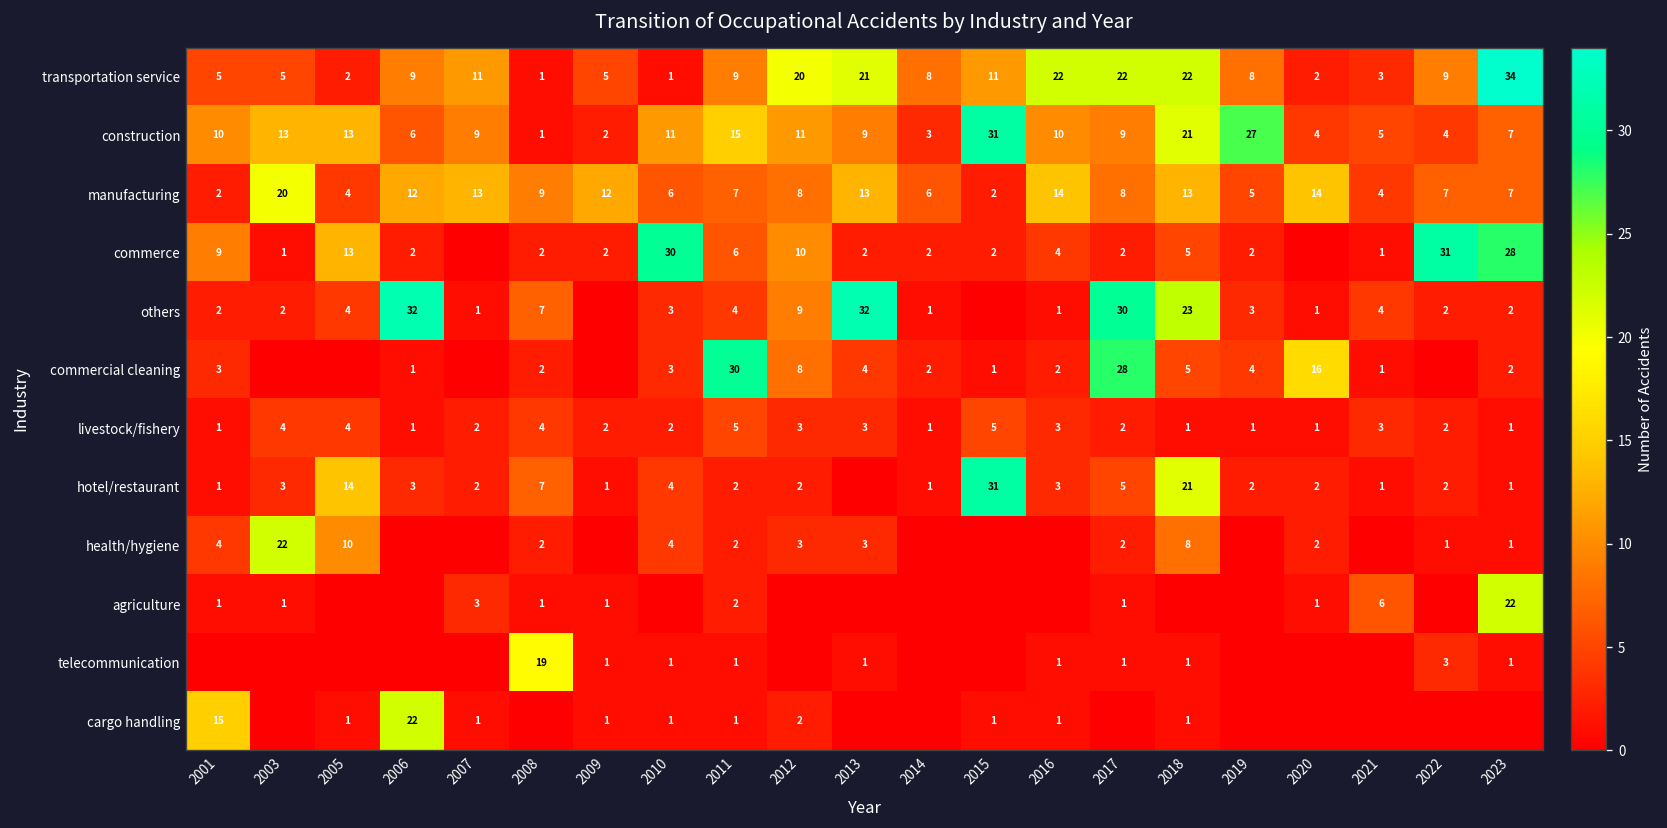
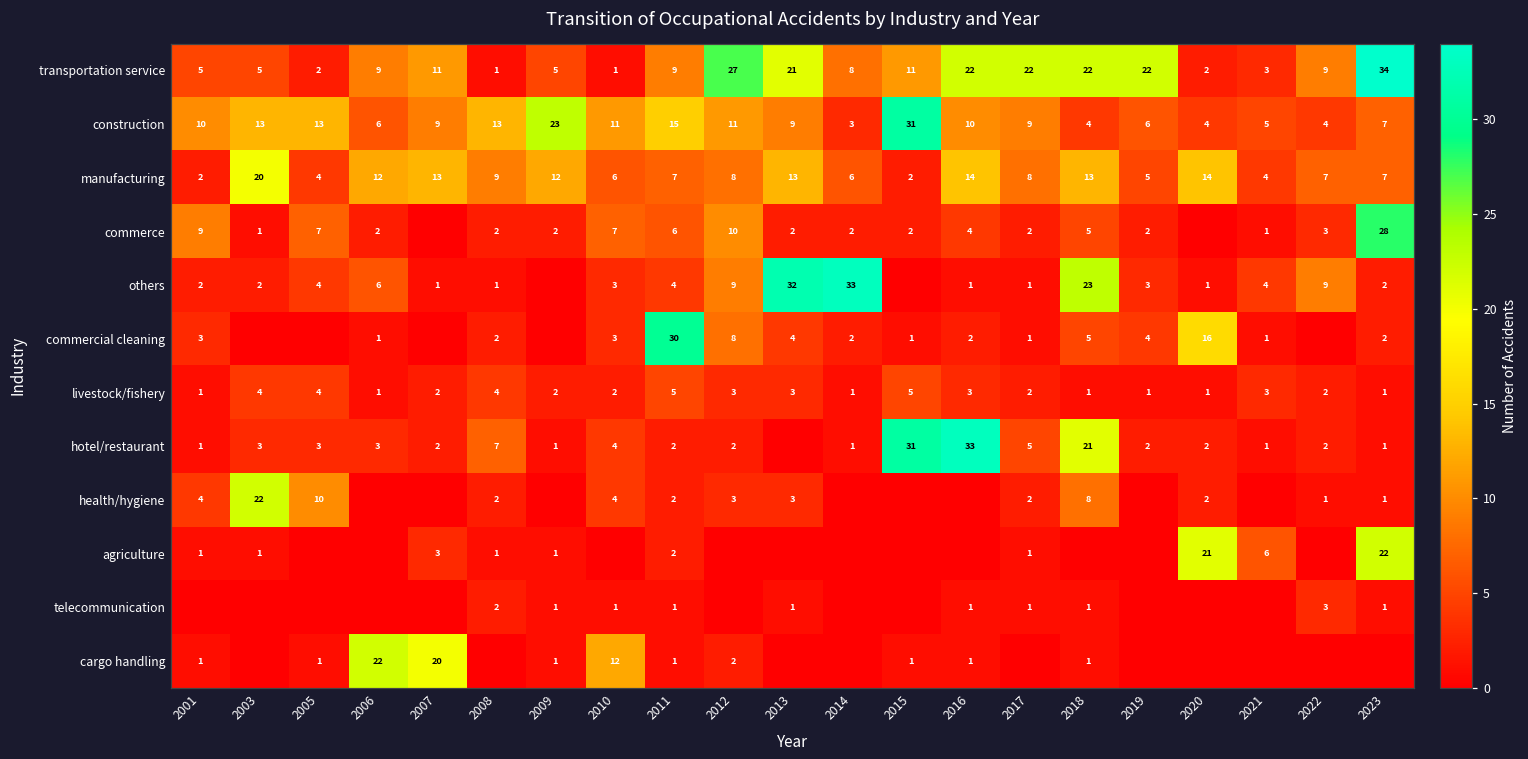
  {
    "transportation service": {
      "2001": 5,
      "2003": 5,
      "2005": 2,
      "2006": 9,
      "2007": 11,
      "2008": 1,
      "2009": 5,
      "2010": 1,
      "2011": 9,
-     "2012": 20,
+     "2012": 27,
      "2013": 21,
      "2014": 8,
      "2015": 11,
      "2016": 22,
      "2017": 22,
      "2018": 22,
-     "2019": 8,
+     "2019": 22,
      "2020": 2,
      "2021": 3,
      "2022": 9,
      "2023": 34
    },
    "construction": {
      "2001": 10,
      "2003": 13,
      "2005": 13,
      "2006": 6,
      "2007": 9,
-     "2008": 1,
-     "2009": 2,
+     "2008": 13,
+     "2009": 23,
      "2010": 11,
      "2011": 15,
      "2012": 11,
      "2013": 9,
      "2014": 3,
      "2015": 31,
      "2016": 10,
      "2017": 9,
-     "2018": 21,
-     "2019": 27,
+     "2018": 4,
+     "2019": 6,
      "2020": 4,
      "2021": 5,
      "2022": 4,
      "2023": 7
    },
    "commerce": {
      "2001": 9,
      "2003": 1,
-     "2005": 13,
+     "2005": 7,
      "2006": 2,
      "2008": 2,
      "2009": 2,
-     "2010": 30,
+     "2010": 7,
      "2011": 6,
      "2012": 10,
      "2013": 2,
      "2014": 2,
      "2015": 2,
      "2016": 4,
      "2017": 2,
      "2018": 5,
      "2019": 2,
      "2021": 1,
-     "2022": 31,
+     "2022": 3,
      "2023": 28
    },
    "others": {
      "2001": 2,
      "2003": 2,
      "2005": 4,
-     "2006": 32,
+     "2006": 6,
      "2007": 1,
-     "2008": 7,
+     "2008": 1,
      "2010": 3,
      "2011": 4,
      "2012": 9,
      "2013": 32,
-     "2014": 1,
+     "2014": 33,
      "2016": 1,
-     "2017": 30,
+     "2017": 1,
      "2018": 23,
      "2019": 3,
      "2020": 1,
      "2021": 4,
-     "2022": 2,
+     "2022": 9,
      "2023": 2
    },
    "commercial cleaning": {
      "2001": 3,
      "2006": 1,
      "2008": 2,
      "2010": 3,
      "2011": 30,
      "2012": 8,
      "2013": 4,
      "2014": 2,
      "2015": 1,
      "2016": 2,
-     "2017": 28,
+     "2017": 1,
      "2018": 5,
      "2019": 4,
      "2020": 16,
      "2021": 1,
      "2023": 2
    },
    "hotel/restaurant": {
      "2001": 1,
      "2003": 3,
-     "2005": 14,
+     "2005": 3,
      "2006": 3,
      "2007": 2,
      "2008": 7,
      "2009": 1,
      "2010": 4,
      "2011": 2,
      "2012": 2,
      "2014": 1,
      "2015": 31,
-     "2016": 3,
+     "2016": 33,
      "2017": 5,
      "2018": 21,
      "2019": 2,
      "2020": 2,
      "2021": 1,
      "2022": 2,
      "2023": 1
    },
    "agriculture": {
      "2001": 1,
      "2003": 1,
      "2007": 3,
      "2008": 1,
      "2009": 1,
      "2011": 2,
      "2017": 1,
-     "2020": 1,
+     "2020": 21,
      "2021": 6,
      "2023": 22
    },
    "telecommunication": {
-     "2008": 19,
+     "2008": 2,
      "2009": 1,
      "2010": 1,
      "2011": 1,
      "2013": 1,
      "2016": 1,
      "2017": 1,
      "2018": 1,
      "2022": 3,
      "2023": 1
    },
    "cargo handling": {
-     "2001": 15,
+     "2001": 1,
      "2005": 1,
      "2006": 22,
-     "2007": 1,
+     "2007": 20,
      "2009": 1,
-     "2010": 1,
+     "2010": 12,
      "2011": 1,
      "2012": 2,
      "2015": 1,
      "2016": 1,
      "2018": 1
    }
  }
